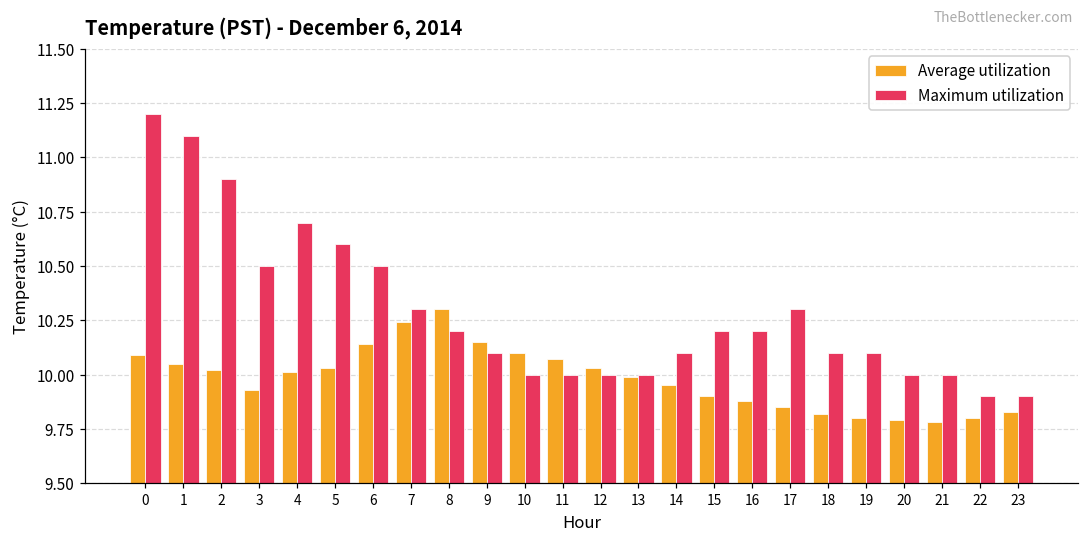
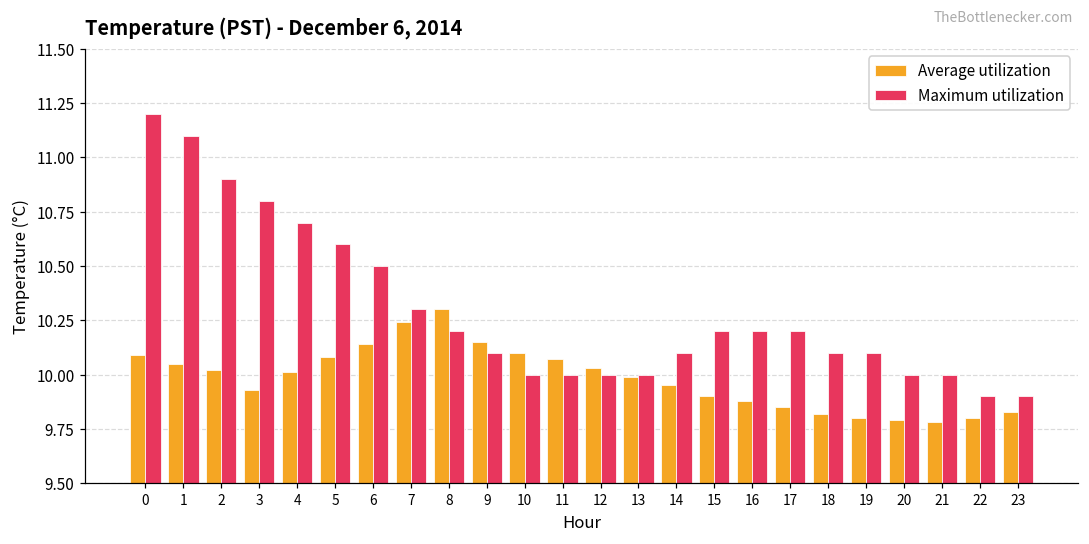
  {
    "Average utilization": {
      "0": 10.09,
      "1": 10.05,
      "2": 10.02,
      "3": 9.93,
      "4": 10.01,
-     "5": 10.03,
+     "5": 10.08,
      "6": 10.14,
      "7": 10.24,
      "8": 10.30,
      "9": 10.15,
      "10": 10.10,
      "11": 10.07,
      "12": 10.03,
      "13": 9.99,
      "14": 9.95,
      "15": 9.90,
      "16": 9.88,
      "17": 9.85,
      "18": 9.82,
      "19": 9.80,
      "20": 9.79,
      "21": 9.78,
      "22": 9.80,
      "23": 9.83
    },
    "Maximum utilization": {
      "0": 11.2,
      "1": 11.1,
      "2": 10.9,
-     "3": 10.5,
+     "3": 10.8,
      "4": 10.7,
      "5": 10.6,
      "6": 10.5,
      "7": 10.3,
      "8": 10.2,
      "9": 10.1,
      "10": 10.0,
      "11": 10.0,
      "12": 10.0,
      "13": 10.0,
      "14": 10.1,
      "15": 10.2,
      "16": 10.2,
-     "17": 10.3,
+     "17": 10.2,
      "18": 10.1,
      "19": 10.1,
      "20": 10.0,
      "21": 10.0,
      "22": 9.9,
      "23": 9.9
    }
  }
